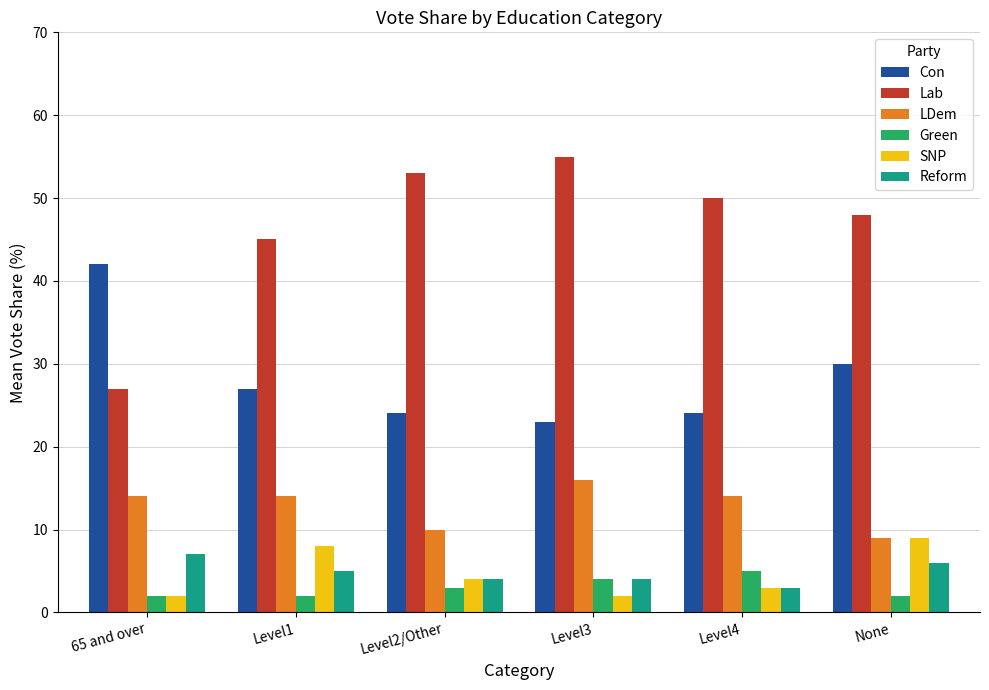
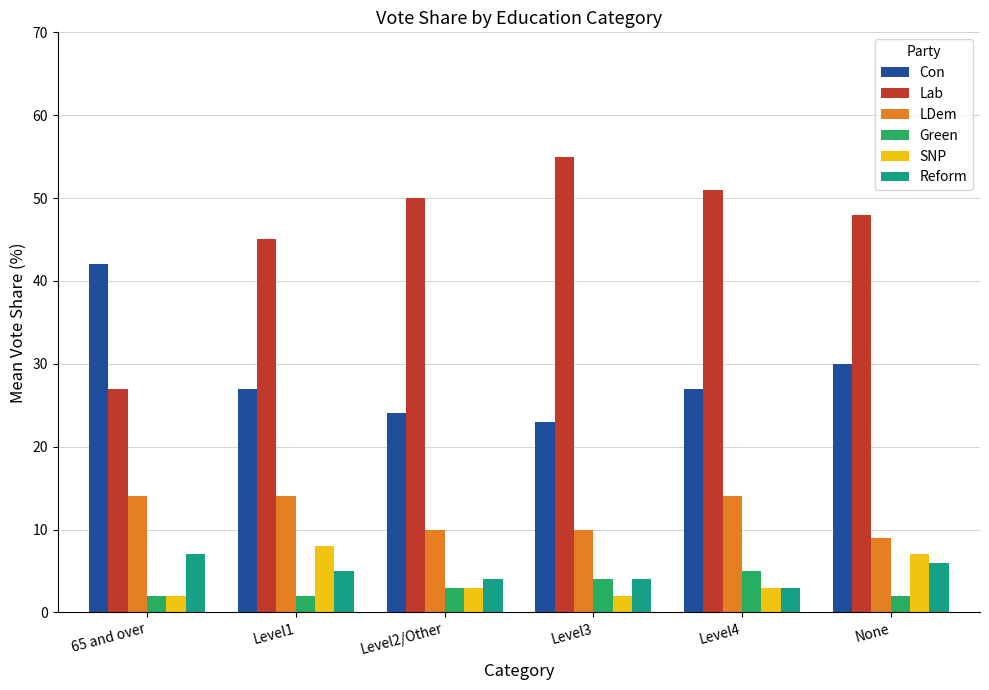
  {
    "Con": {
      "65 and over": 42,
      "Level1": 27,
      "Level2/Other": 24,
      "Level3": 23,
-     "Level4": 24,
+     "Level4": 27,
      "None": 30
    },
    "Lab": {
      "65 and over": 27,
      "Level1": 45,
-     "Level2/Other": 53,
+     "Level2/Other": 50,
      "Level3": 55,
-     "Level4": 50,
+     "Level4": 51,
      "None": 48
    },
    "LDem": {
      "65 and over": 14,
      "Level1": 14,
      "Level2/Other": 10,
-     "Level3": 16,
+     "Level3": 10,
      "Level4": 14,
      "None": 9
    },
    "SNP": {
      "65 and over": 2,
      "Level1": 8,
-     "Level2/Other": 4,
+     "Level2/Other": 3,
      "Level3": 2,
      "Level4": 3,
-     "None": 9
+     "None": 7
    }
  }
